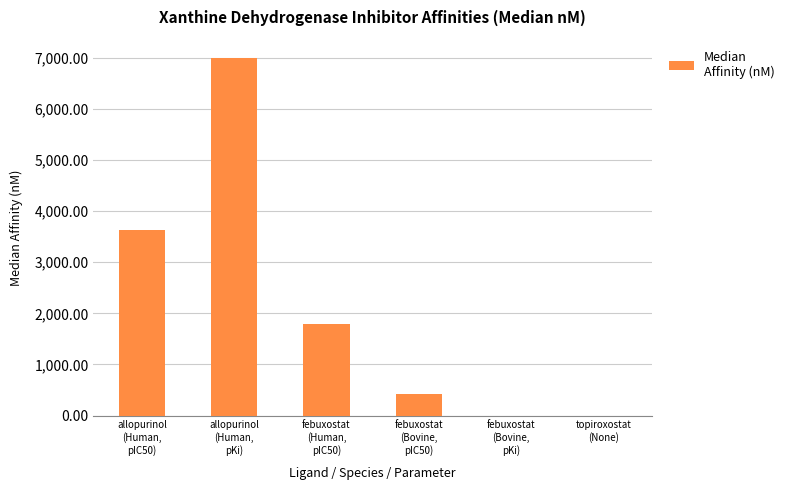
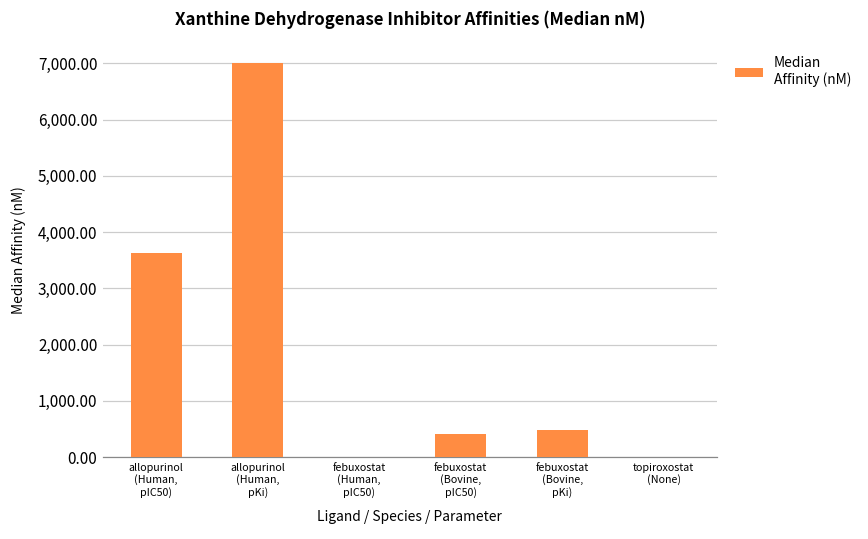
  {
    "allopurinol (Human, pIC50)": "3,600",
    "allopurinol (Human, pKi)": "7,000",
-   "febuxostat (Human, pIC50)": "1,800",
+   "febuxostat (Human, pIC50)": "0",
    "febuxostat (Bovine, pIC50)": "400",
-   "febuxostat (Bovine, pKi)": "0",
+   "febuxostat (Bovine, pKi)": "500",
    "topiroxostat (None)": "0"
  }
